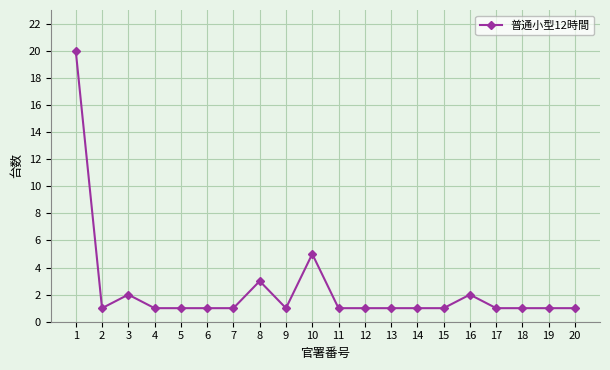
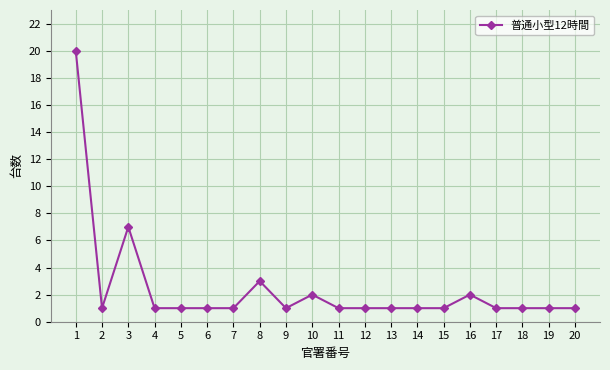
  {
    "1": 20,
    "2": 1,
-   "3": 2,
+   "3": 7,
    "4": 1,
    "5": 1,
    "6": 1,
    "7": 1,
    "8": 3,
    "9": 1,
-   "10": 5,
+   "10": 2,
    "11": 1,
    "12": 1,
    "13": 1,
    "14": 1,
    "15": 1,
    "16": 2,
    "17": 1,
    "18": 1,
    "19": 1,
    "20": 1
  }
